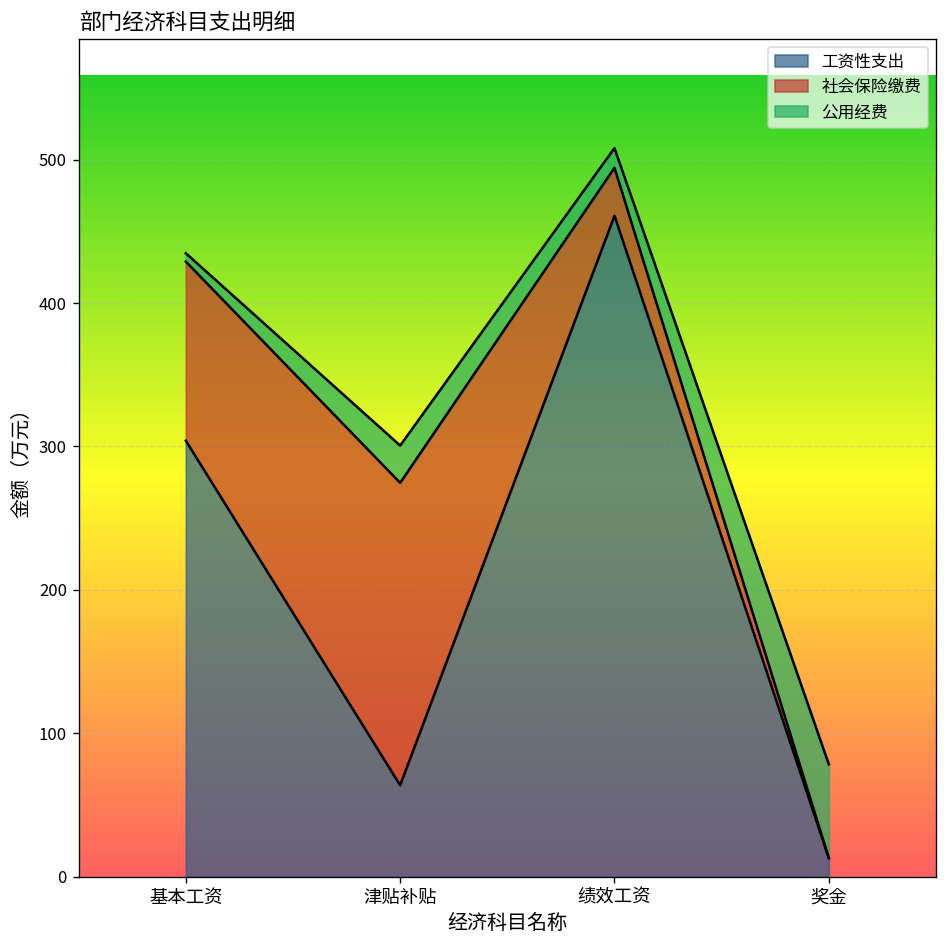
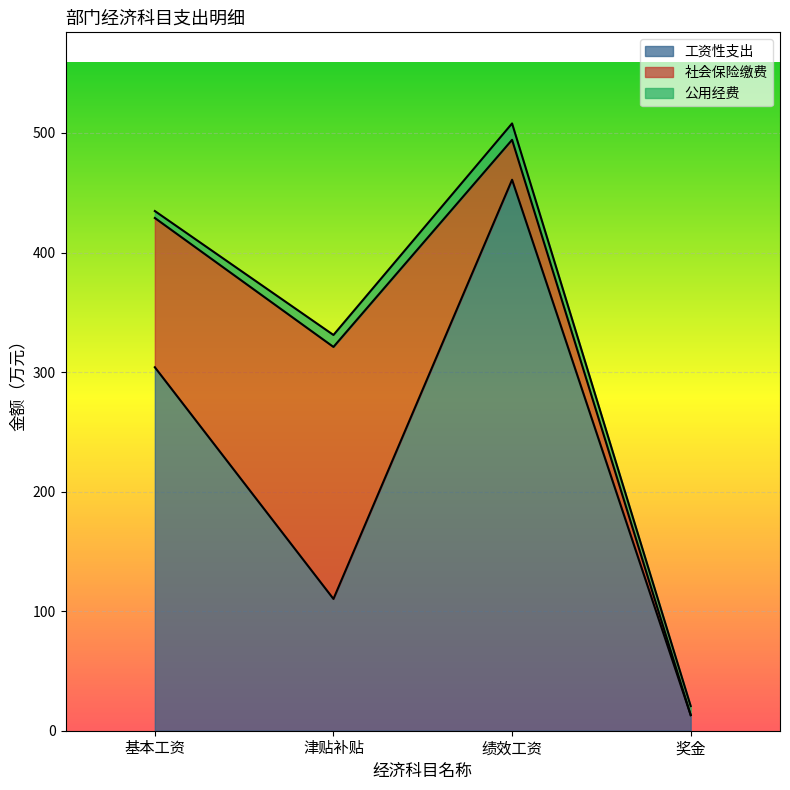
  {
    "工资性支出": {
      "基本工资": 304,
-     "津贴补贴": 64,
+     "津贴补贴": 110,
      "绩效工资": 461
    },
    "社会保险缴费": {
      "基本工资": 125,
      "津贴补贴": 211,
      "绩效工资": 33
    },
    "公用经费": {
      "基本工资": 6,
-     "津贴补贴": 26,
+     "津贴补贴": 10,
      "绩效工资": 14,
-     "奖金": 65
+     "奖金": 8
    }
  }
